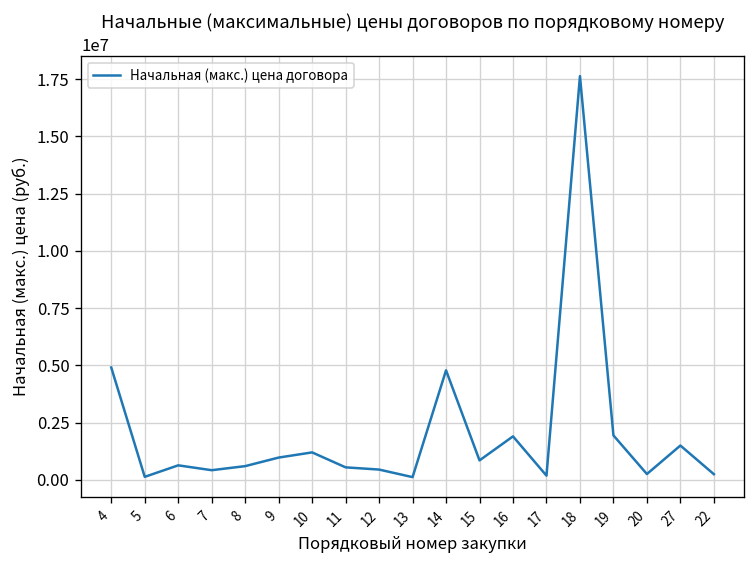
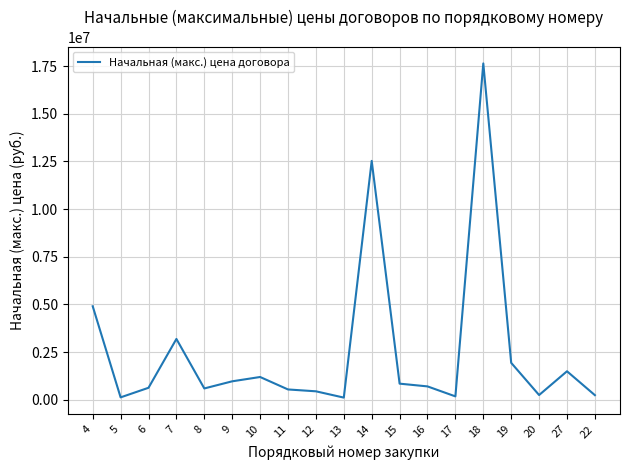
  {
    "4": 4900000,
    "5": 100000,
    "6": 600000,
-   "7": 400000,
+   "7": 3200000,
    "8": 600000,
    "9": 1000000,
    "10": 1200000,
    "11": 500000,
    "12": 500000,
    "13": 100000,
-   "14": 4800000,
+   "14": 12500000,
    "15": 900000,
-   "16": 1900000,
+   "16": 700000,
    "17": 200000,
    "18": 17600000,
    "19": 1900000,
    "20": 300000,
    "27": 1500000,
    "22": 200000
  }
